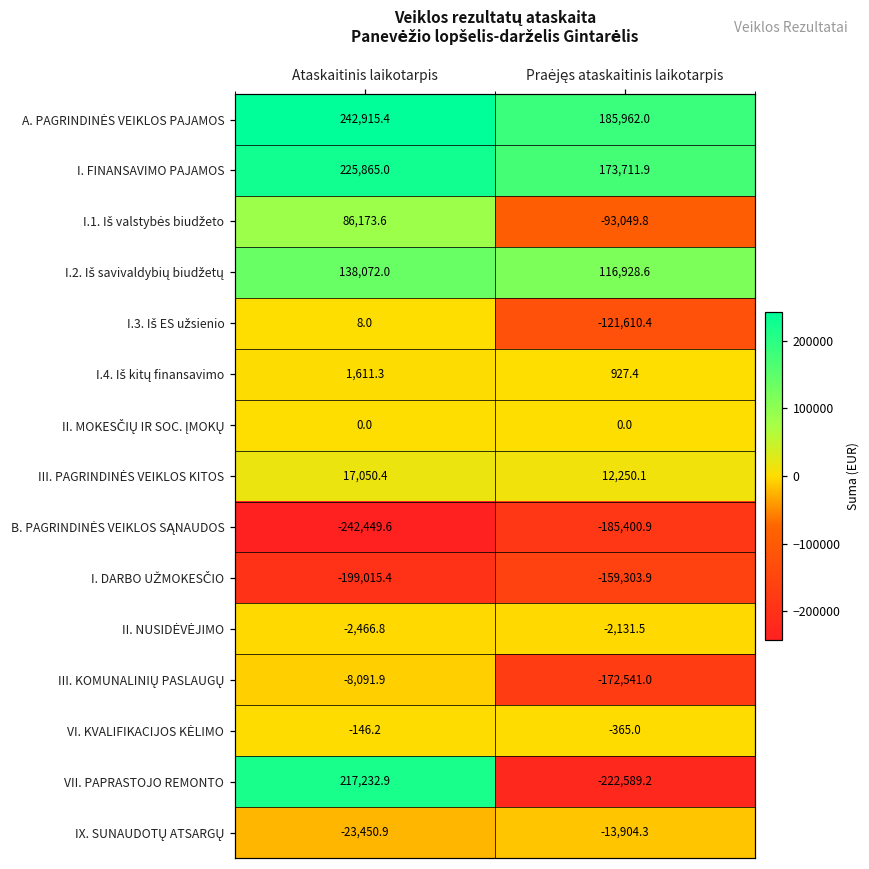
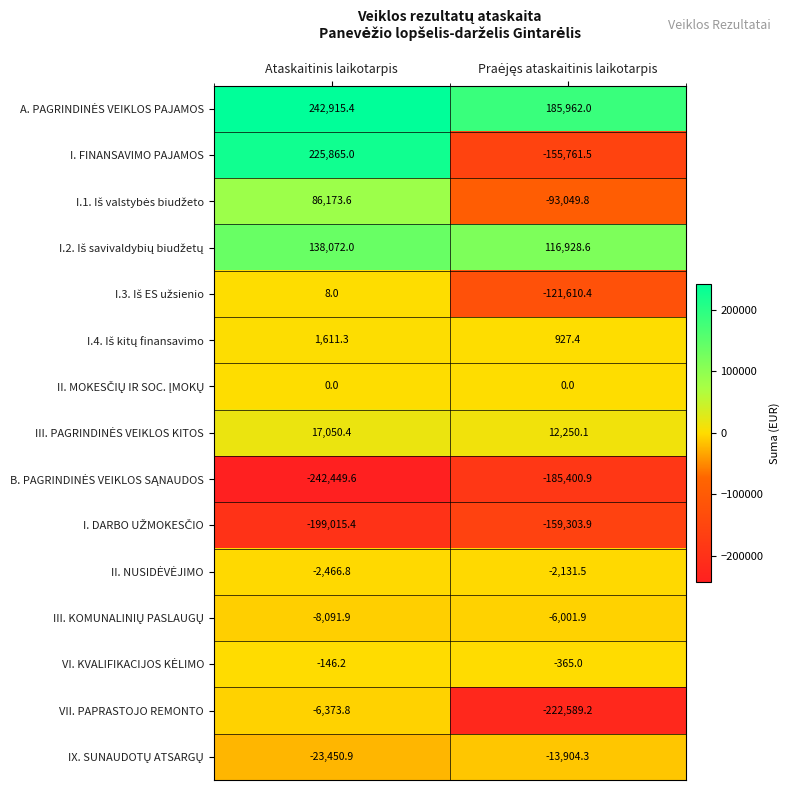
  {
    "A. PAGRINDINĖS VEIKLOS PAJAMOS": {
      "Ataskaitinis laikotarpis": "242,915.4",
      "Praėjęs ataskaitinis laikotarpis": "185,962.0"
    },
    "I. FINANSAVIMO PAJAMOS": {
      "Ataskaitinis laikotarpis": "225,865.0",
-     "Praėjęs ataskaitinis laikotarpis": "173,711.9"
+     "Praėjęs ataskaitinis laikotarpis": "-155,761.5"
    },
    "I.1. Iš valstybės biudžeto": {
      "Ataskaitinis laikotarpis": "86,173.6",
      "Praėjęs ataskaitinis laikotarpis": "-93,049.8"
    },
    "I.2. Iš savivaldybių biudžetų": {
      "Ataskaitinis laikotarpis": "138,072.0",
      "Praėjęs ataskaitinis laikotarpis": "116,928.6"
    },
    "I.3. Iš ES užsienio": {
      "Ataskaitinis laikotarpis": "8.0",
      "Praėjęs ataskaitinis laikotarpis": "-121,610.4"
    },
    "I.4. Iš kitų finansavimo": {
      "Ataskaitinis laikotarpis": "1,611.3",
      "Praėjęs ataskaitinis laikotarpis": "927.4"
    },
    "II. MOKESČIŲ IR SOC. ĮMOKŲ": {
      "Ataskaitinis laikotarpis": "0.0",
      "Praėjęs ataskaitinis laikotarpis": "0.0"
    },
    "III. PAGRINDINĖS VEIKLOS KITOS": {
      "Ataskaitinis laikotarpis": "17,050.4",
      "Praėjęs ataskaitinis laikotarpis": "12,250.1"
    },
    "B. PAGRINDINĖS VEIKLOS SĄNAUDOS": {
      "Ataskaitinis laikotarpis": "-242,449.6",
      "Praėjęs ataskaitinis laikotarpis": "-185,400.9"
    },
    "I. DARBO UŽMOKESČIO": {
      "Ataskaitinis laikotarpis": "-199,015.4",
      "Praėjęs ataskaitinis laikotarpis": "-159,303.9"
    },
    "II. NUSIDĖVĖJIMO": {
      "Ataskaitinis laikotarpis": "-2,466.8",
      "Praėjęs ataskaitinis laikotarpis": "-2,131.5"
    },
    "III. KOMUNALINIŲ PASLAUGŲ": {
      "Ataskaitinis laikotarpis": "-8,091.9",
-     "Praėjęs ataskaitinis laikotarpis": "-172,541.0"
+     "Praėjęs ataskaitinis laikotarpis": "-6,001.9"
    },
    "VI. KVALIFIKACIJOS KĖLIMO": {
      "Ataskaitinis laikotarpis": "-146.2",
      "Praėjęs ataskaitinis laikotarpis": "-365.0"
    },
    "VII. PAPRASTOJO REMONTO": {
-     "Ataskaitinis laikotarpis": "217,232.9",
+     "Ataskaitinis laikotarpis": "-6,373.8",
      "Praėjęs ataskaitinis laikotarpis": "-222,589.2"
    },
    "IX. SUNAUDOTŲ ATSARGŲ": {
      "Ataskaitinis laikotarpis": "-23,450.9",
      "Praėjęs ataskaitinis laikotarpis": "-13,904.3"
    }
  }
